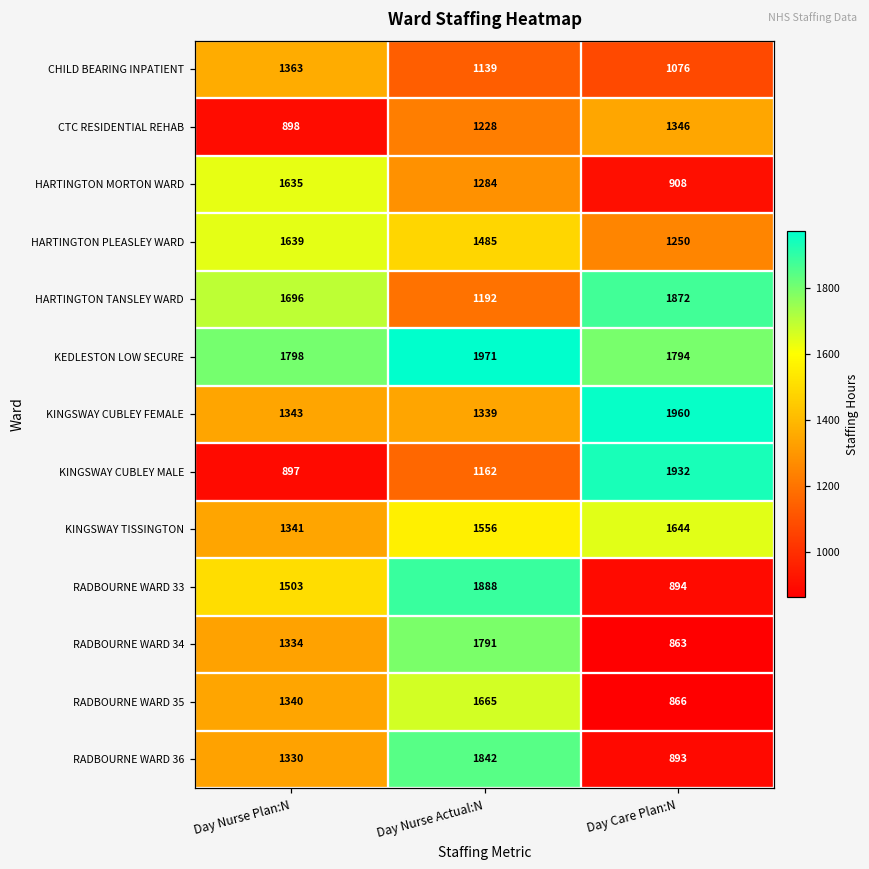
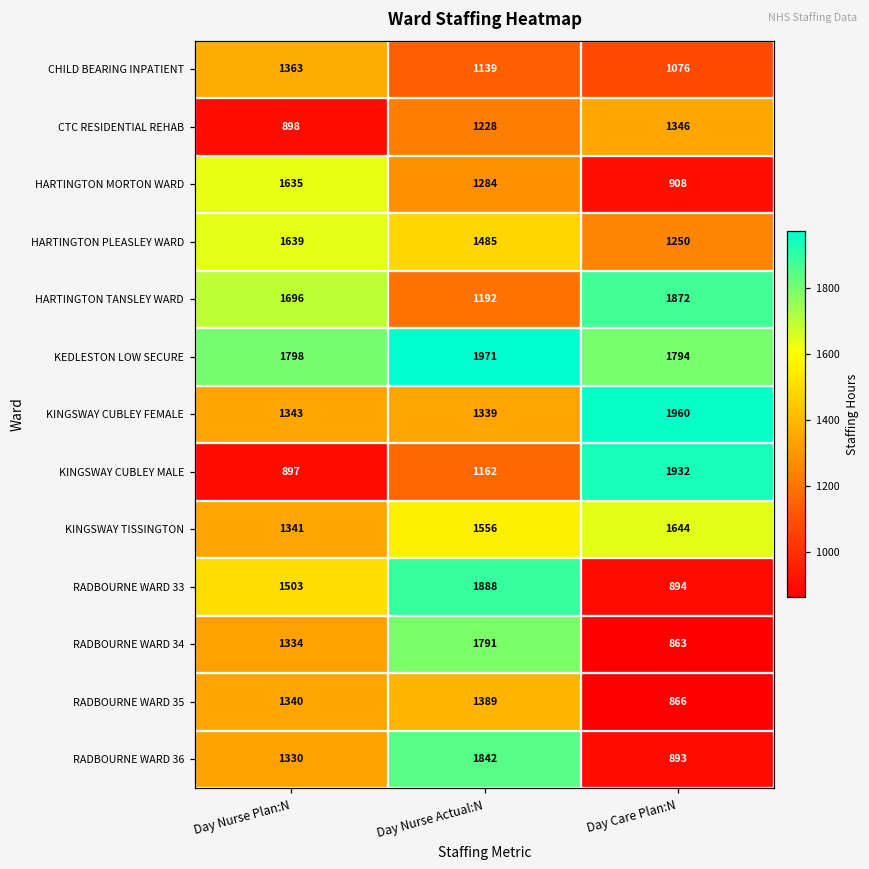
  {
    "CHILD BEARING INPATIENT": {
      "Day Nurse Plan:N": 1363,
      "Day Nurse Actual:N": 1139,
      "Day Care Plan:N": 1076
    },
    "CTC RESIDENTIAL REHAB": {
      "Day Nurse Plan:N": 898,
      "Day Nurse Actual:N": 1228,
      "Day Care Plan:N": 1346
    },
    "HARTINGTON MORTON WARD": {
      "Day Nurse Plan:N": 1635,
      "Day Nurse Actual:N": 1284,
      "Day Care Plan:N": 908
    },
    "HARTINGTON PLEASLEY WARD": {
      "Day Nurse Plan:N": 1639,
      "Day Nurse Actual:N": 1485,
      "Day Care Plan:N": 1250
    },
    "HARTINGTON TANSLEY WARD": {
      "Day Nurse Plan:N": 1696,
      "Day Nurse Actual:N": 1192,
      "Day Care Plan:N": 1872
    },
    "KEDLESTON LOW SECURE": {
      "Day Nurse Plan:N": 1798,
      "Day Nurse Actual:N": 1971,
      "Day Care Plan:N": 1794
    },
    "KINGSWAY CUBLEY FEMALE": {
      "Day Nurse Plan:N": 1343,
      "Day Nurse Actual:N": 1339,
      "Day Care Plan:N": 1960
    },
    "KINGSWAY CUBLEY MALE": {
      "Day Nurse Plan:N": 897,
      "Day Nurse Actual:N": 1162,
      "Day Care Plan:N": 1932
    },
    "KINGSWAY TISSINGTON": {
      "Day Nurse Plan:N": 1341,
      "Day Nurse Actual:N": 1556,
      "Day Care Plan:N": 1644
    },
    "RADBOURNE WARD 33": {
      "Day Nurse Plan:N": 1503,
      "Day Nurse Actual:N": 1888,
      "Day Care Plan:N": 894
    },
    "RADBOURNE WARD 34": {
      "Day Nurse Plan:N": 1334,
      "Day Nurse Actual:N": 1791,
      "Day Care Plan:N": 863
    },
    "RADBOURNE WARD 35": {
      "Day Nurse Plan:N": 1340,
-     "Day Nurse Actual:N": 1665,
+     "Day Nurse Actual:N": 1389,
      "Day Care Plan:N": 866
    },
    "RADBOURNE WARD 36": {
      "Day Nurse Plan:N": 1330,
      "Day Nurse Actual:N": 1842,
      "Day Care Plan:N": 893
    }
  }
